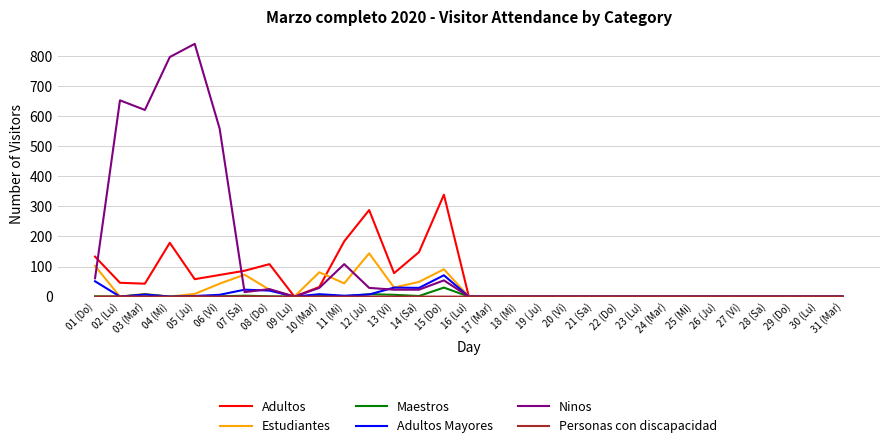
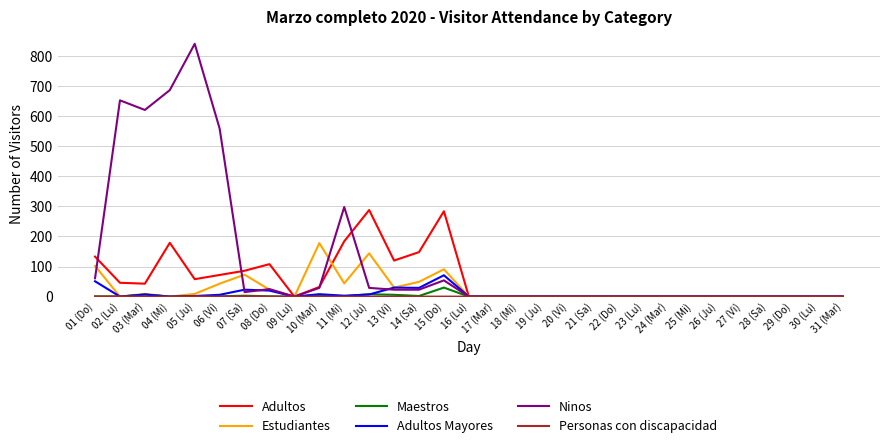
  {
    "Adultos": {
      "01 (Do)": 130,
      "02 (Lu)": 50,
      "03 (Mar)": 40,
      "04 (Mi)": 180,
      "05 (Ju)": 60,
      "06 (Vi)": 70,
      "07 (Sa)": 90,
      "08 (Do)": 110,
      "11 (Mi)": 180,
      "12 (Ju)": 290,
-     "13 (Vi)": 80,
+     "13 (Vi)": 120,
      "14 (Sa)": 150,
-     "15 (Do)": 340
+     "15 (Do)": 280
    },
    "Estudiantes": {
      "01 (Do)": 100,
      "06 (Vi)": 40,
      "07 (Sa)": 70,
-     "10 (Mar)": 80,
+     "10 (Mar)": 180,
      "11 (Mi)": 40,
      "12 (Ju)": 140,
      "14 (Sa)": 50,
      "15 (Do)": 90
    },
    "Maestros": {
      "15 (Do)": 30
    },
    "Adultos Mayores": {
      "01 (Do)": 50,
      "15 (Do)": 70
    },
    "Ninos": {
      "01 (Do)": 60,
      "02 (Lu)": 650,
      "03 (Mar)": 620,
-     "04 (Mi)": 800,
+     "04 (Mi)": 690,
      "05 (Ju)": 840,
      "06 (Vi)": 560,
-     "11 (Mi)": 110,
+     "11 (Mi)": 300,
      "12 (Ju)": 30,
      "15 (Do)": 50
    },
    "Personas con discapacidad": {
      "15 (Do)": 0
    }
  }
